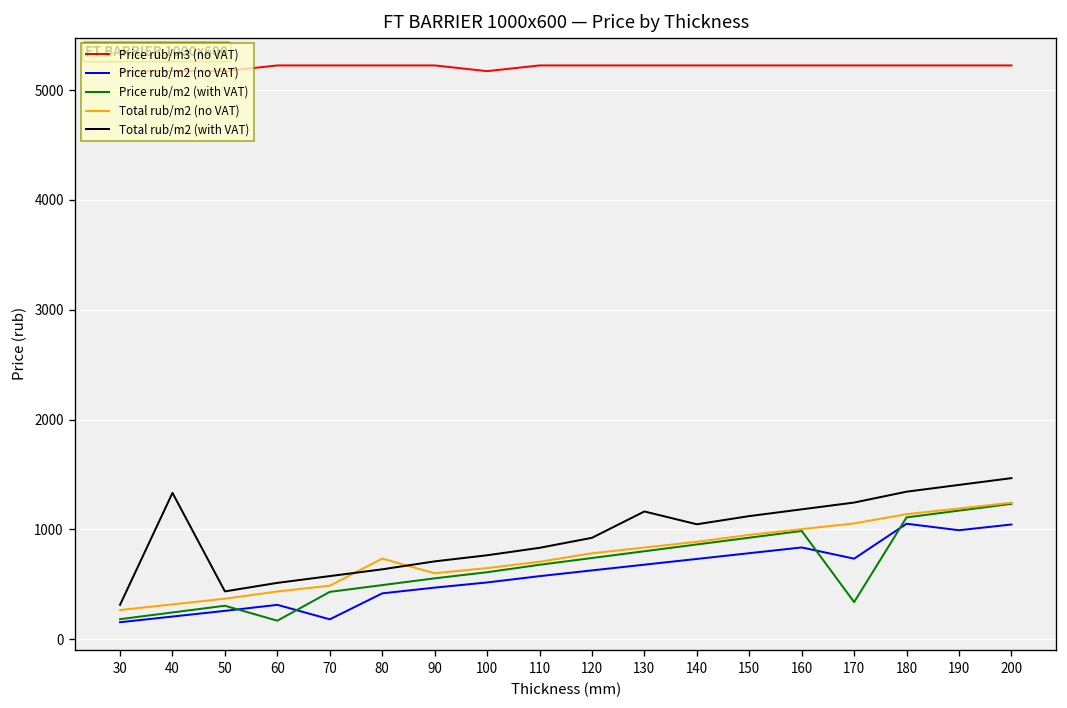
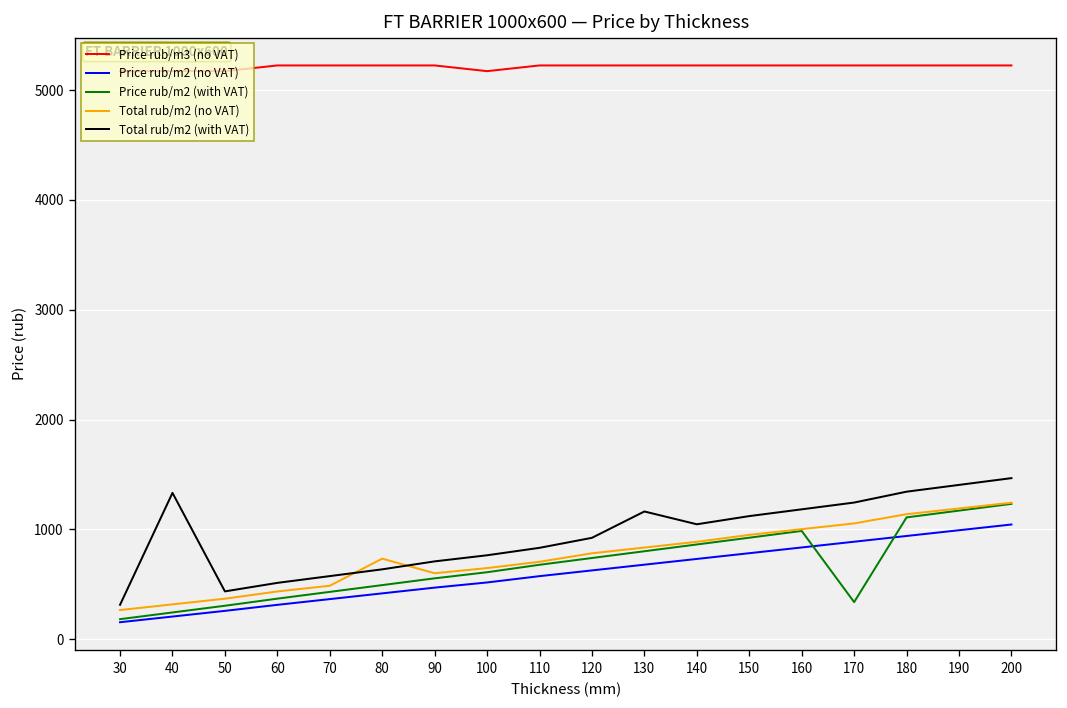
  {
    "Price rub/m3 (no VAT)": {
      "60": 5200,
      "70": 5200,
      "80": 5200,
      "90": 5200,
      "100": 5200,
      "110": 5200,
      "120": 5200,
      "130": 5200,
      "140": 5200,
      "150": 5200,
      "160": 5200,
      "170": 5200,
      "180": 5200,
      "190": 5200,
      "200": 5200
    },
    "Price rub/m2 (no VAT)": {
      "40": 200,
      "50": 300,
      "60": 300,
-     "70": 200,
+     "70": 400,
      "80": 400,
      "90": 500,
      "100": 500,
      "110": 600,
      "120": 600,
      "130": 700,
      "140": 700,
      "150": 800,
      "160": 800,
-     "170": 700,
-     "180": 1100,
+     "170": 900,
+     "180": 900,
      "190": 1000,
      "200": 1000
    },
    "Price rub/m2 (with VAT)": {
      "40": 200,
      "50": 300,
-     "60": 200,
+     "60": 400,
      "70": 400,
      "80": 500,
      "90": 600,
      "100": 600,
      "110": 700,
      "120": 700,
      "130": 800,
      "170": 300,
      "180": 1100
    },
    "Total rub/m2 (no VAT)": {
      "30": 300,
      "40": 300,
      "50": 400,
      "60": 400,
      "70": 500,
      "80": 700,
      "90": 600,
      "100": 600,
      "110": 700,
      "120": 800,
      "130": 800,
      "170": 1100,
      "180": 1100
    },
    "Total rub/m2 (with VAT)": {
      "30": 300,
      "40": 1300,
      "50": 400,
      "60": 500,
      "70": 600,
      "80": 600,
      "90": 700,
      "100": 800,
      "110": 800,
      "120": 900,
      "130": 1200,
      "140": 1000,
      "150": 1100,
      "160": 1200,
      "170": 1200,
      "180": 1300,
      "190": 1400,
      "200": 1500
    }
  }
